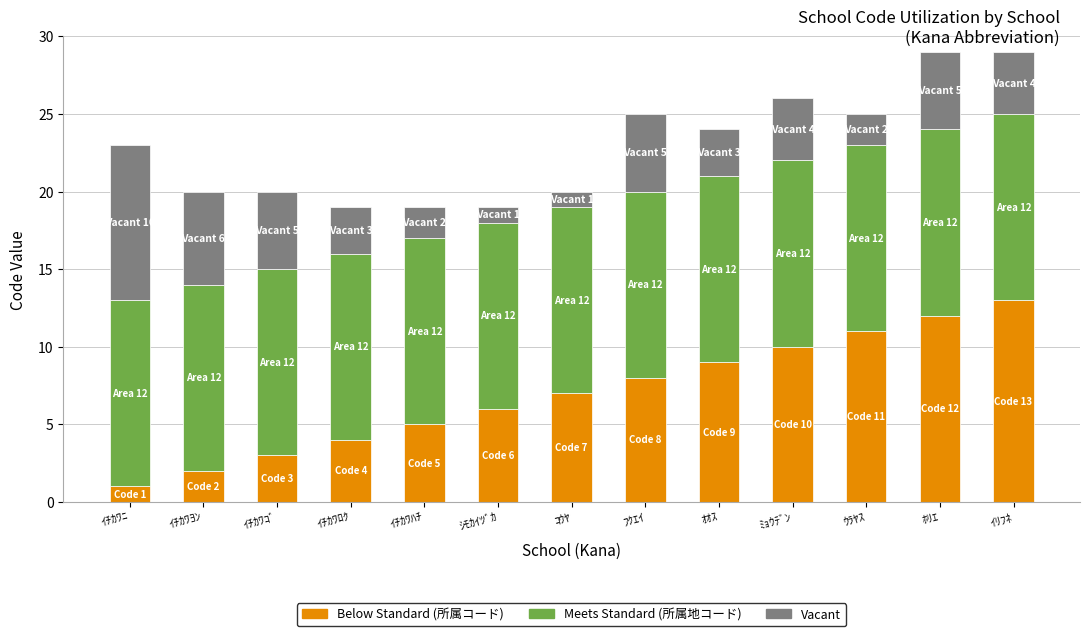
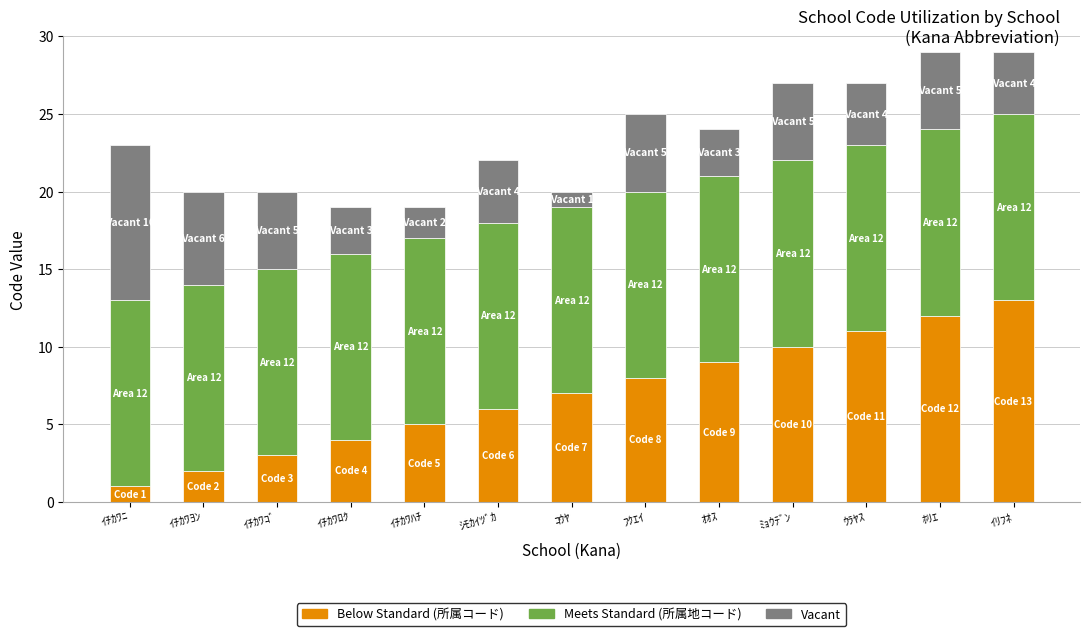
  {
    "Vacant": {
      "ｲﾁｶﾜﾆ": 10,
      "ｲﾁｶﾜﾖﾝ": 6,
      "ｲﾁｶﾜｺﾞ": 5,
      "ｲﾁｶﾜﾛｸ": 3,
      "ｲﾁｶﾜﾊﾁ": 2,
-     "ｼﾓｶｲﾂﾞｶ": 1,
+     "ｼﾓｶｲﾂﾞｶ": 4,
      "ｺｳﾔ": 1,
      "ﾌｸｴｲ": 5,
      "ｵｵｽ": 3,
-     "ﾐｮｳﾃﾞﾝ": 4,
-     "ｳﾗﾔｽ": 2,
+     "ﾐｮｳﾃﾞﾝ": 5,
+     "ｳﾗﾔｽ": 4,
      "ﾎﾘｴ": 5,
      "ｲﾘﾌﾈ": 4
    }
  }
